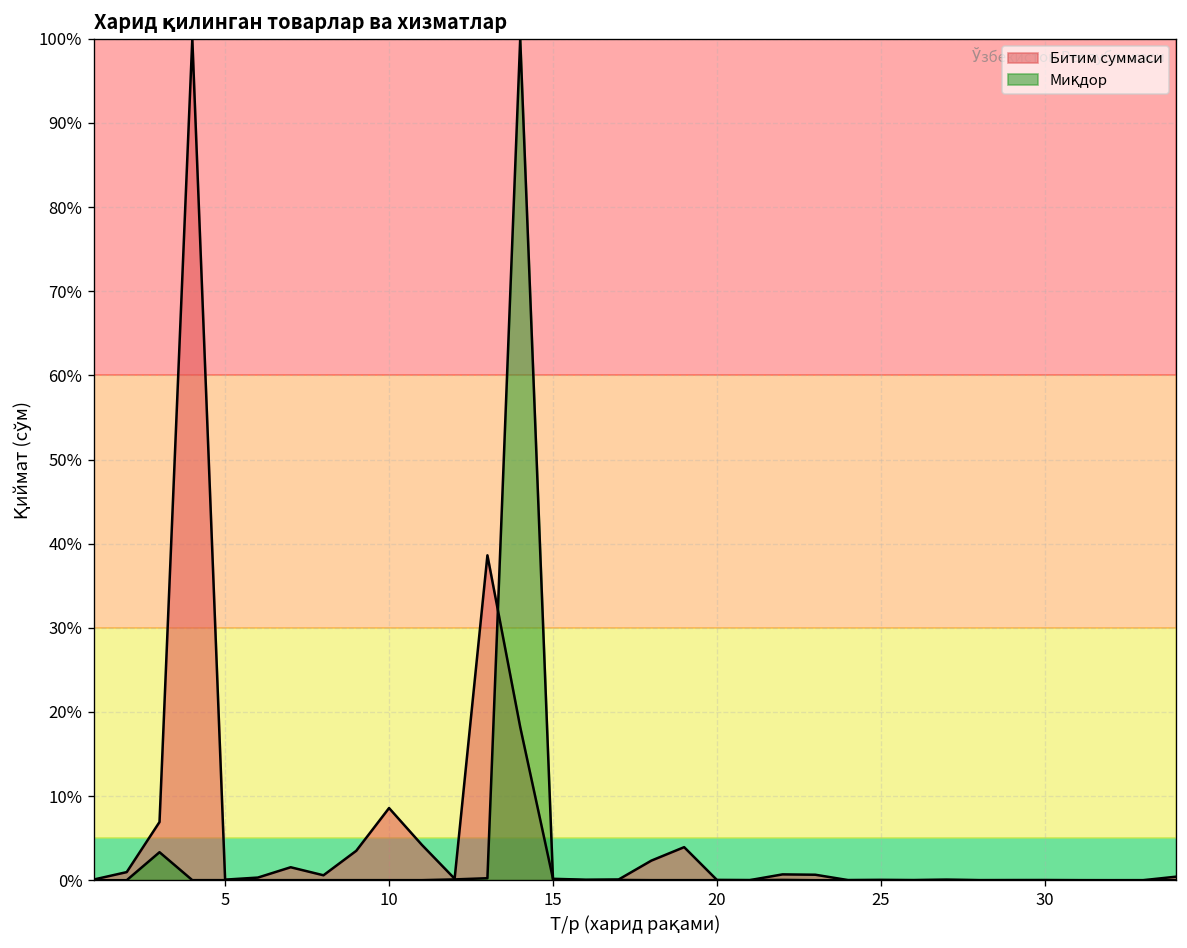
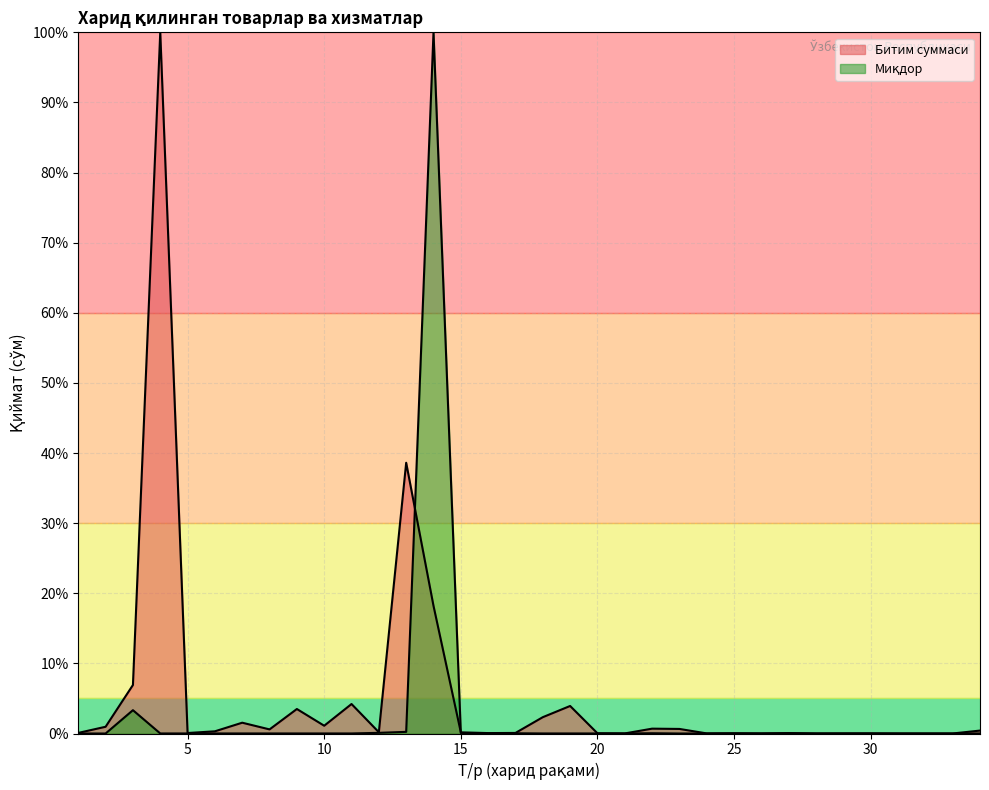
  {
    "Битим суммаси": {
-     "10": "9%"
+     "10": "1%"
    },
    "Миқдор": {
      "10": "0%"
    }
  }
